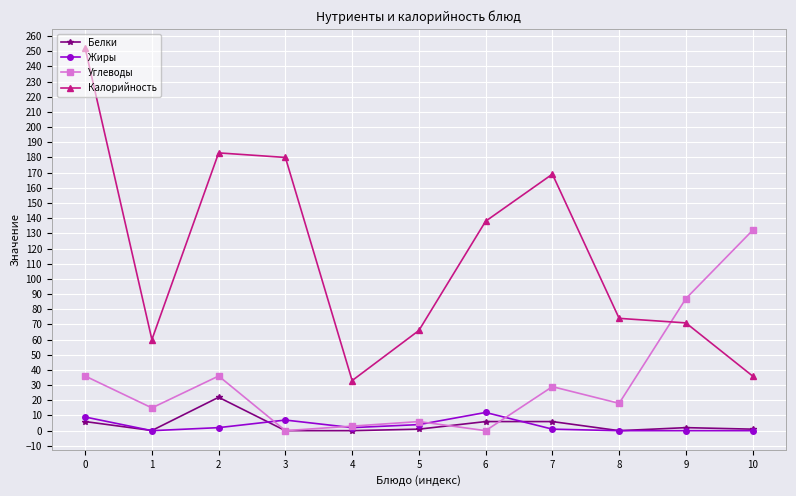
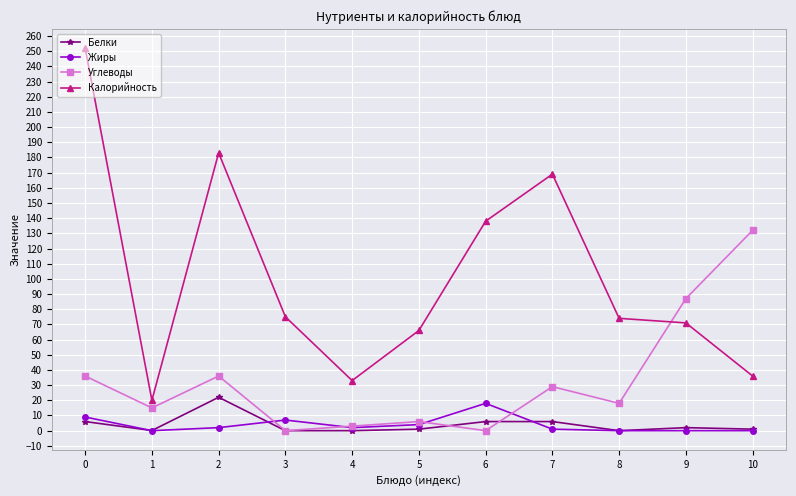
  {
    "Белки": {
      "0": 6,
      "2": 22,
      "4": 0,
      "5": 1,
      "6": 6,
      "7": 6,
      "9": 2
    },
    "Жиры": {
      "0": 9,
      "2": 2,
      "3": 7,
      "5": 4,
-     "6": 12,
+     "6": 18,
      "7": 1,
      "9": 0
    },
    "Углеводы": {
      "0": 36,
      "1": 15,
      "2": 36,
      "5": 6,
      "6": 0,
      "7": 29,
      "8": 18,
      "9": 87,
      "10": 132
    },
    "Калорийность": {
-     "1": 60,
+     "1": 20,
      "2": 183,
-     "3": 180,
+     "3": 75,
      "4": 33,
      "5": 66,
      "6": 138,
      "7": 169,
      "8": 74,
      "9": 71,
      "10": 36
    }
  }
